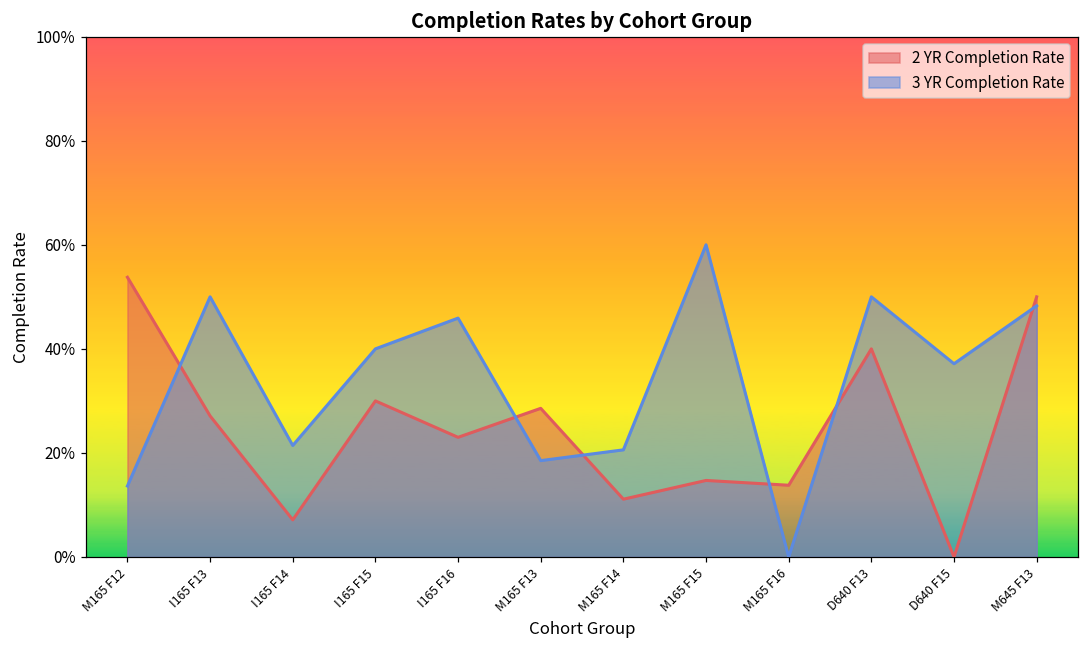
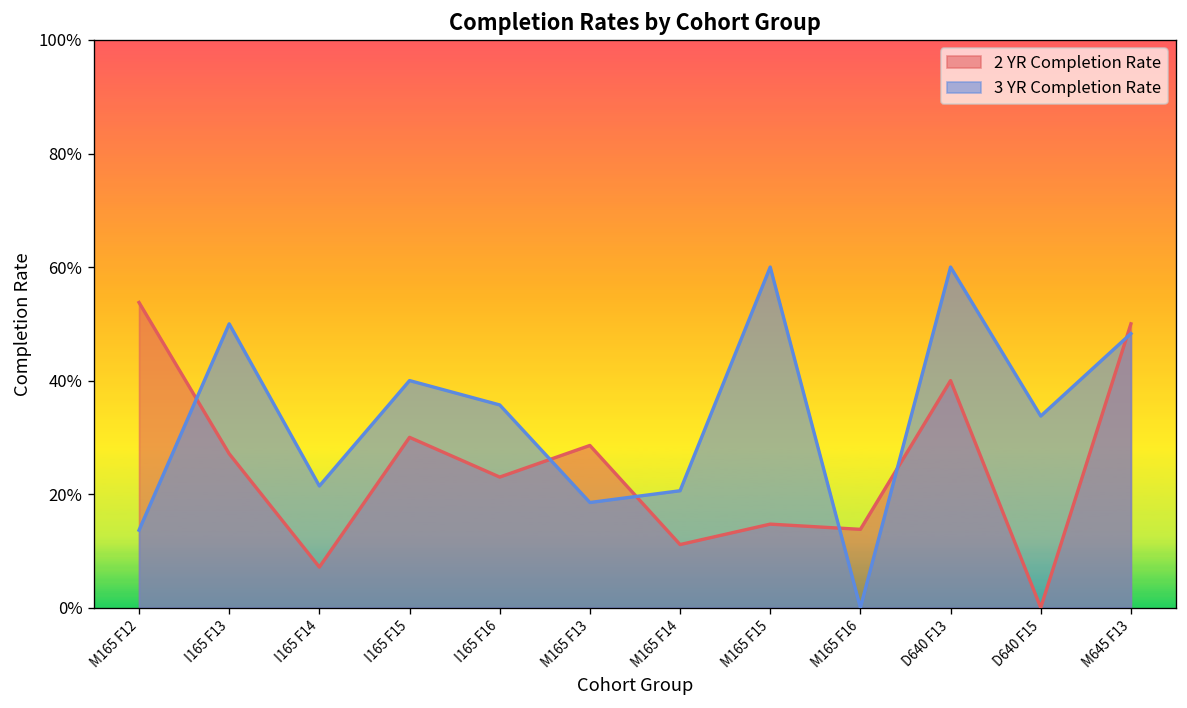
  {
    "2 YR Completion Rate": {
      "M165 F12": "54%",
      "I165 F13": "27%",
      "I165 F14": "7%",
      "I165 F15": "30%",
      "I165 F16": "23%",
      "M165 F13": "29%",
      "M165 F14": "11%",
      "M165 F15": "15%",
      "M165 F16": "14%",
      "D640 F13": "40%",
      "D640 F15": "0%",
      "M645 F13": "50%"
    },
    "3 YR Completion Rate": {
      "M165 F12": "14%",
      "I165 F13": "50%",
      "I165 F14": "21%",
      "I165 F15": "40%",
-     "I165 F16": "46%",
+     "I165 F16": "36%",
      "M165 F13": "19%",
      "M165 F14": "21%",
      "M165 F15": "60%",
      "M165 F16": "0%",
-     "D640 F13": "50%",
-     "D640 F15": "37%",
+     "D640 F13": "60%",
+     "D640 F15": "34%",
      "M645 F13": "48%"
    }
  }
